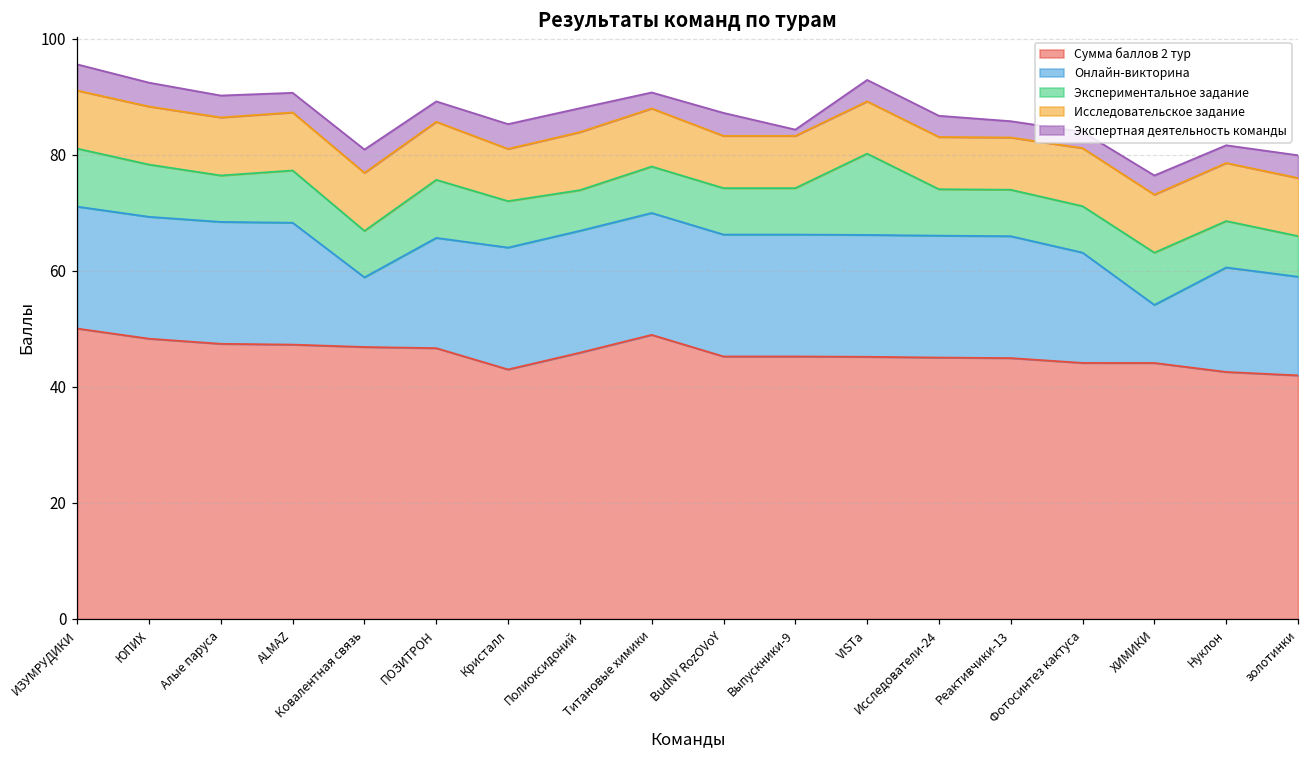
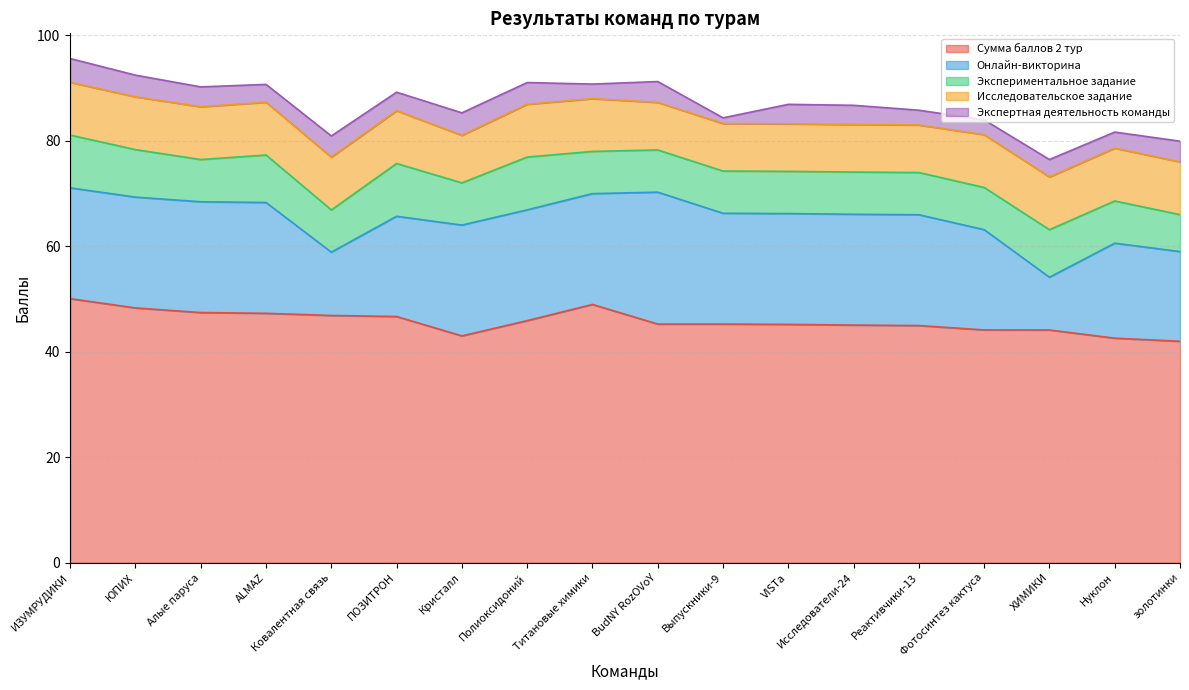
  {
    "Сумма баллов 2 тур": {
      "ИЗУМРУДИКИ": 50,
      "ЮПИХ": 48,
      "Алые паруса": 47,
      "ALMAZ": 47,
      "Ковалентная связь": 47,
      "ПОЗИТРОН": 47,
      "Кристалл": 43,
      "Полиоксидоний": 46,
      "Титановые химики": 49,
      "BudNY RozOVoY": 45,
      "Выпускники-9": 45,
      "VISTa": 45,
      "Исследователи-24": 45,
      "Реактивчики-13": 45,
      "Фотосинтез кактуса": 44,
      "ХИМИКИ": 44,
      "Нуклон": 43,
      "золотинки": 42
    },
    "Онлайн-викторина": {
      "ИЗУМРУДИКИ": 21,
      "ЮПИХ": 21,
      "Алые паруса": 21,
      "ALMAZ": 21,
      "Ковалентная связь": 12,
      "ПОЗИТРОН": 19,
      "Кристалл": 21,
      "Полиоксидоний": 21,
      "Титановые химики": 21,
-     "BudNY RozOVoY": 21,
+     "BudNY RozOVoY": 25,
      "Выпускники-9": 21,
      "VISTa": 21,
      "Исследователи-24": 21,
      "Реактивчики-13": 21,
      "Фотосинтез кактуса": 19,
      "ХИМИКИ": 10,
      "Нуклон": 18,
      "золотинки": 17
    },
    "Экспериментальное задание": {
      "ИЗУМРУДИКИ": 10,
      "ЮПИХ": 9,
      "Алые паруса": 8,
      "ALMAZ": 9,
      "Ковалентная связь": 8,
      "ПОЗИТРОН": 10,
      "Кристалл": 8,
-     "Полиоксидоний": 7,
+     "Полиоксидоний": 10,
      "Титановые химики": 8,
      "BudNY RozOVoY": 8,
      "Выпускники-9": 8,
-     "VISTa": 14,
+     "VISTa": 8,
      "Исследователи-24": 8,
      "Реактивчики-13": 8,
      "Фотосинтез кактуса": 8,
      "ХИМИКИ": 9,
      "Нуклон": 8,
      "золотинки": 7
    },
    "Исследовательское задание": {
      "ИЗУМРУДИКИ": 10,
      "ЮПИХ": 10,
      "Алые паруса": 10,
      "ALMAZ": 10,
      "Ковалентная связь": 10,
      "ПОЗИТРОН": 10,
      "Кристалл": 9,
      "Полиоксидоний": 10,
      "Титановые химики": 10,
      "BudNY RozOVoY": 9,
      "Выпускники-9": 9,
      "VISTa": 9,
      "Исследователи-24": 9,
      "Реактивчики-13": 9,
      "Фотосинтез кактуса": 10,
      "ХИМИКИ": 10,
      "Нуклон": 10,
      "золотинки": 10
    },
    "Экспертная деятельность команды": {
      "ИЗУМРУДИКИ": 5,
      "ЮПИХ": 4,
      "Алые паруса": 4,
      "ALMAZ": 3,
      "Ковалентная связь": 4,
      "ПОЗИТРОН": 4,
      "Кристалл": 4,
      "Полиоксидоний": 4,
      "Титановые химики": 3,
      "BudNY RozOVoY": 4,
      "Выпускники-9": 1,
      "VISTa": 4,
      "Исследователи-24": 4,
      "Реактивчики-13": 3,
      "ХИМИКИ": 3,
      "Нуклон": 3,
      "золотинки": 4
    }
  }
